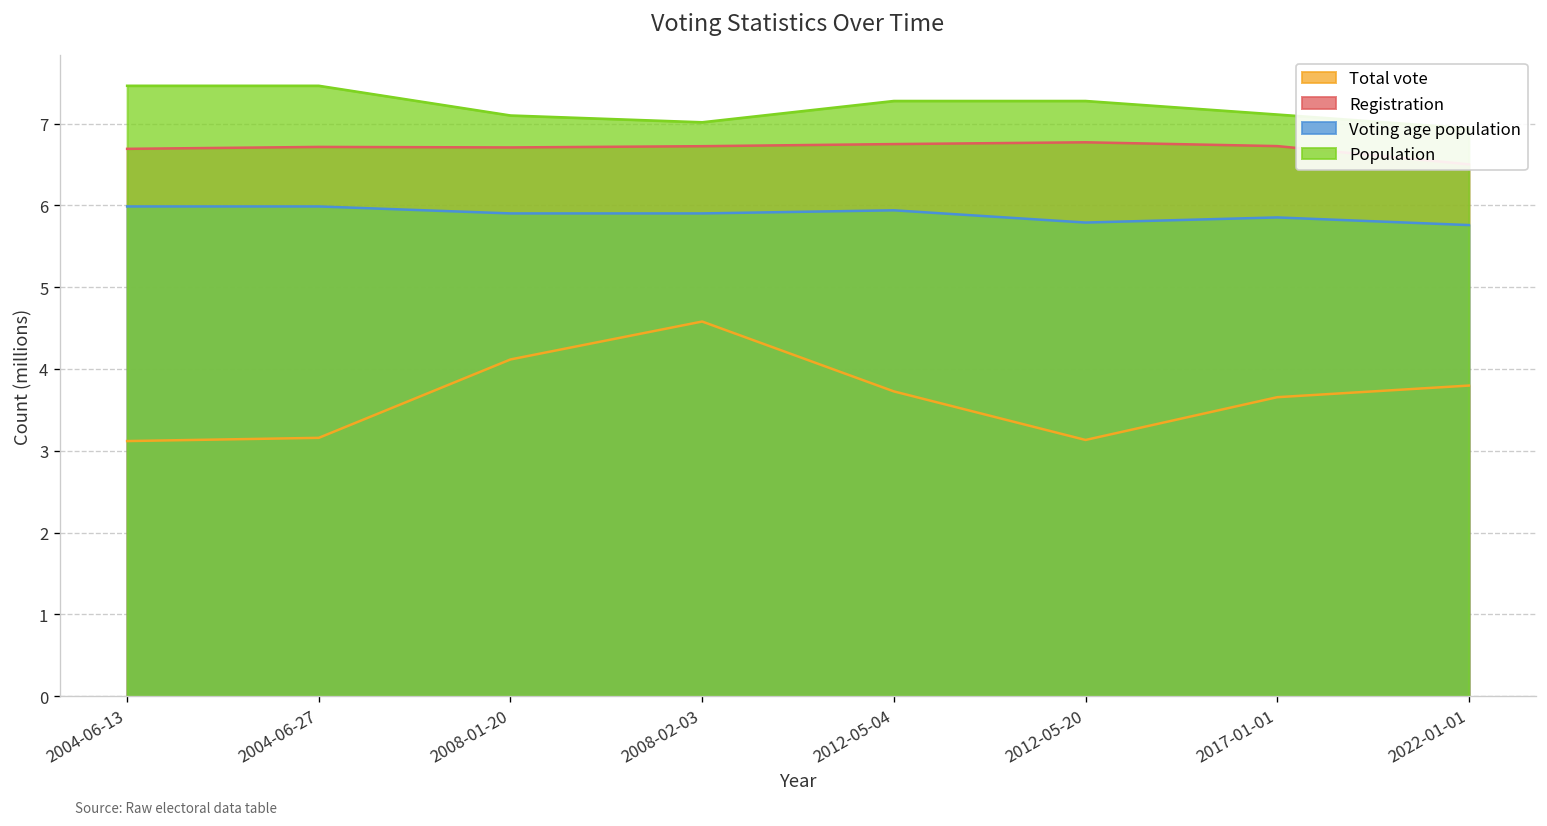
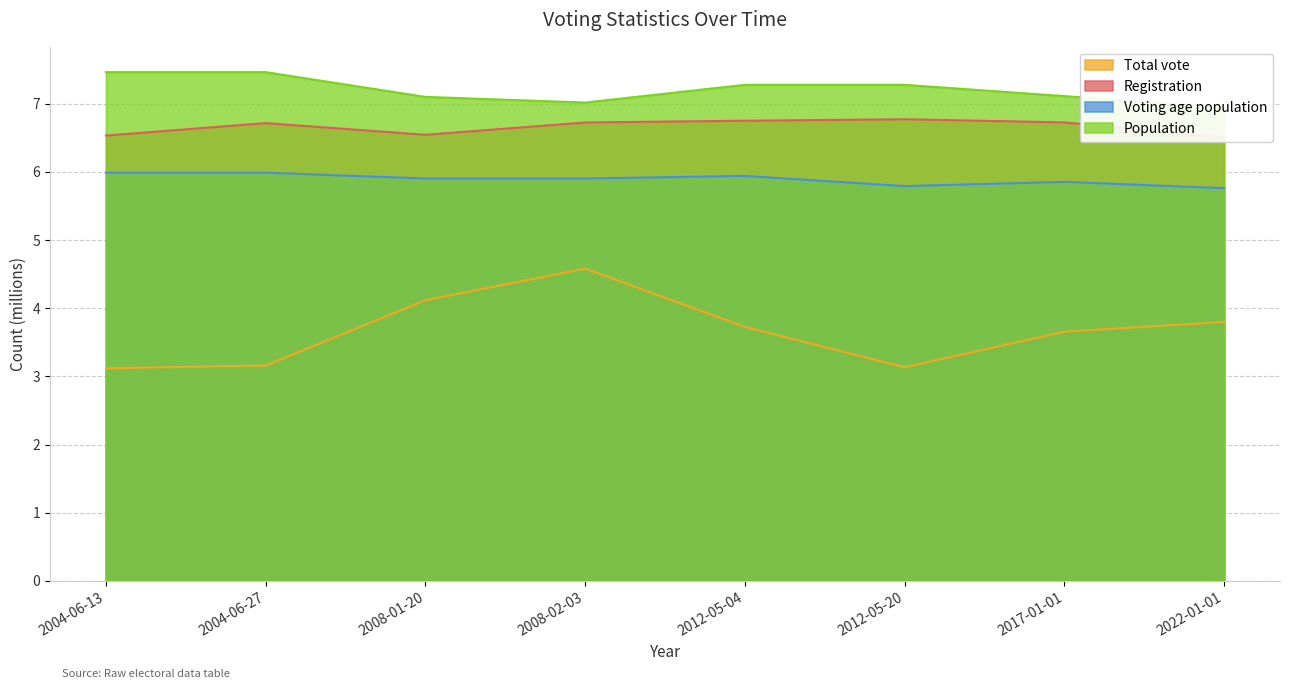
  {
    "Total vote": {
      "2004-06-13": 3.1,
      "2004-06-27": 3.2,
      "2008-01-20": 4.1,
      "2008-02-03": 4.6,
      "2012-05-04": 3.7,
      "2012-05-20": 3.1,
      "2017-01-01": 3.7,
      "2022-01-01": 3.8
    },
    "Registration": {
-     "2004-06-13": 6.7,
+     "2004-06-13": 6.5,
      "2004-06-27": 6.7,
-     "2008-01-20": 6.7,
+     "2008-01-20": 6.5,
      "2008-02-03": 6.7,
      "2012-05-04": 6.7,
      "2012-05-20": 6.8,
      "2017-01-01": 6.7
    },
    "Voting age population": {
      "2004-06-13": 6.0,
      "2004-06-27": 6.0,
      "2008-01-20": 5.9,
      "2008-02-03": 5.9,
      "2012-05-04": 5.9,
      "2012-05-20": 5.8,
      "2017-01-01": 5.9,
      "2022-01-01": 5.8
    },
    "Population": {
      "2004-06-13": 7.5,
      "2004-06-27": 7.5,
      "2008-01-20": 7.1,
      "2008-02-03": 7.0,
      "2012-05-04": 7.3,
      "2012-05-20": 7.3,
      "2017-01-01": 7.1
    }
  }
